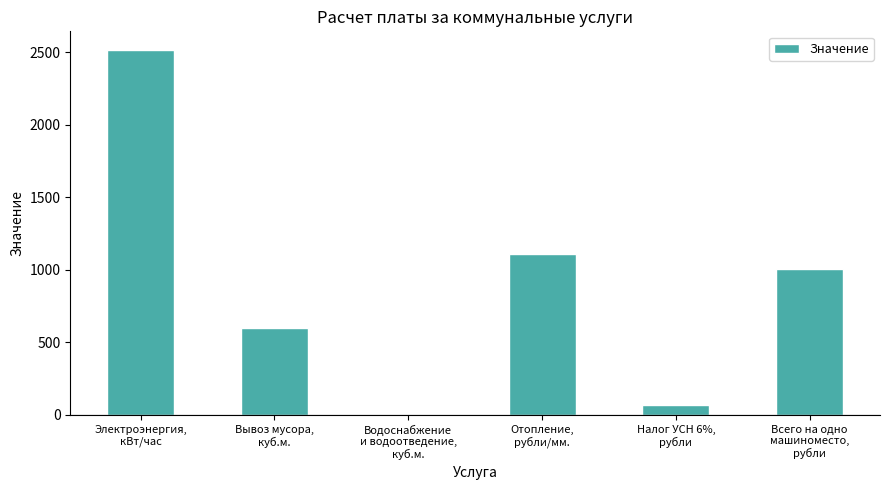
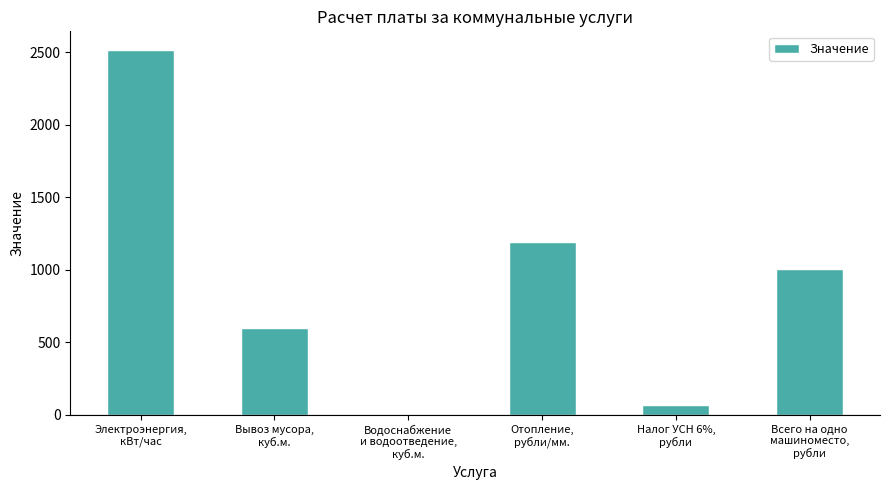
  {
    "Электроэнергия, кВт/час": 2520,
    "Вывоз мусора, куб.м.": 600,
    "Водоснабжение и водоотведение, куб.м.": 0,
-   "Отопление, рубли/мм.": 1110,
+   "Отопление, рубли/мм.": 1190,
    "Налог УСН 6%, рубли": 70,
    "Всего на одно машиноместо, рубли": 1010
  }
